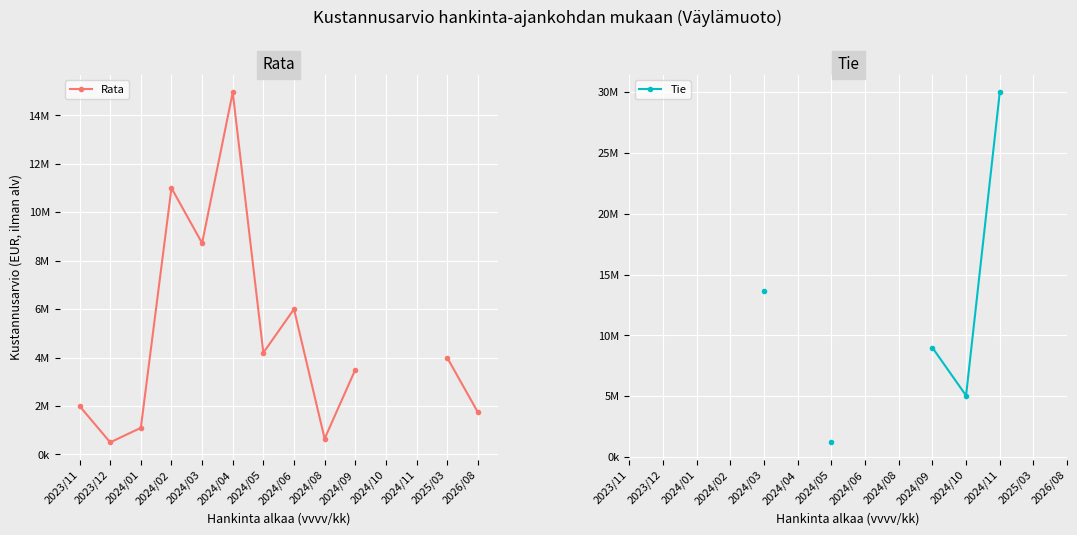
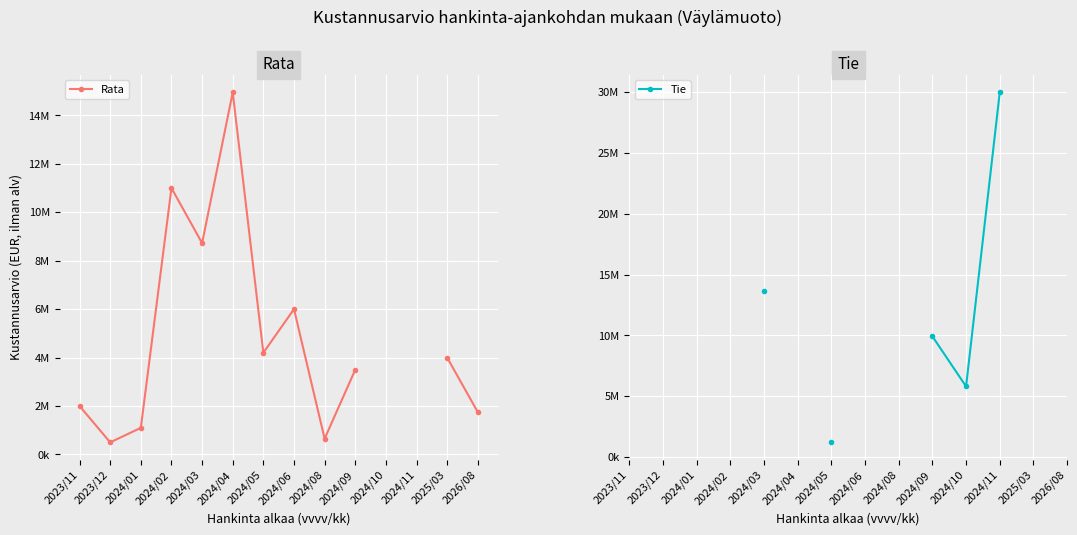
  {
    "Rata": {
      "2023/11": 2000000,
      "2023/12": 500000,
      "2024/01": 1100000,
      "2024/02": 11000000,
      "2024/03": 8700000,
      "2024/04": 15000000,
      "2024/05": 4200000,
      "2024/06": 6000000,
      "2024/08": 700000,
      "2024/09": 3500000,
      "2025/03": 4000000,
      "2026/08": 1800000
    },
    "Tie": {
      "2024/03": 13600000,
      "2024/05": 1200000,
-     "2024/09": 9000000,
-     "2024/10": 5000000,
+     "2024/09": 9900000,
+     "2024/10": 5800000,
      "2024/11": 30000000
    }
  }
